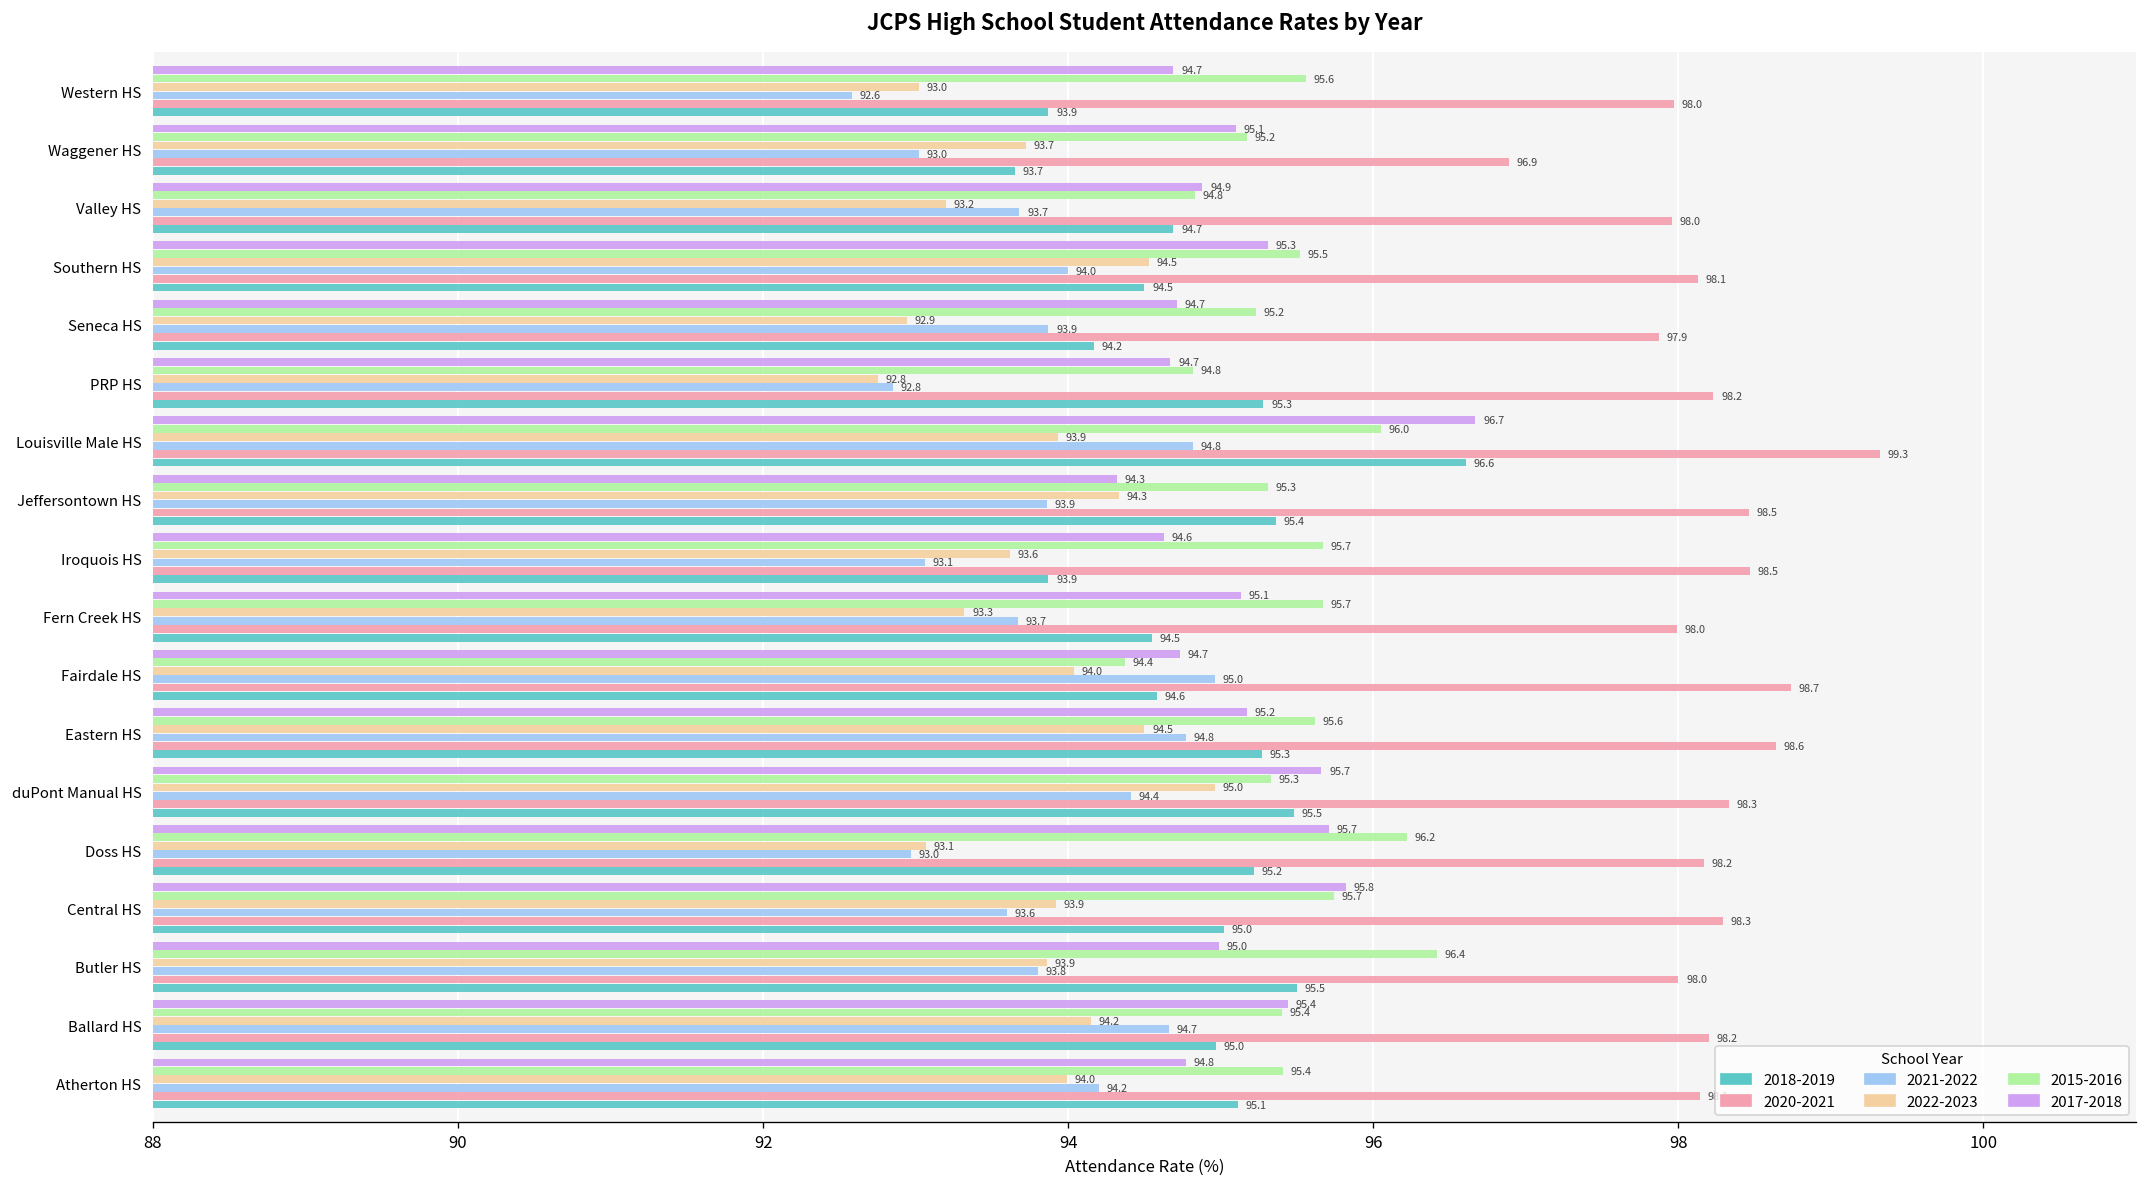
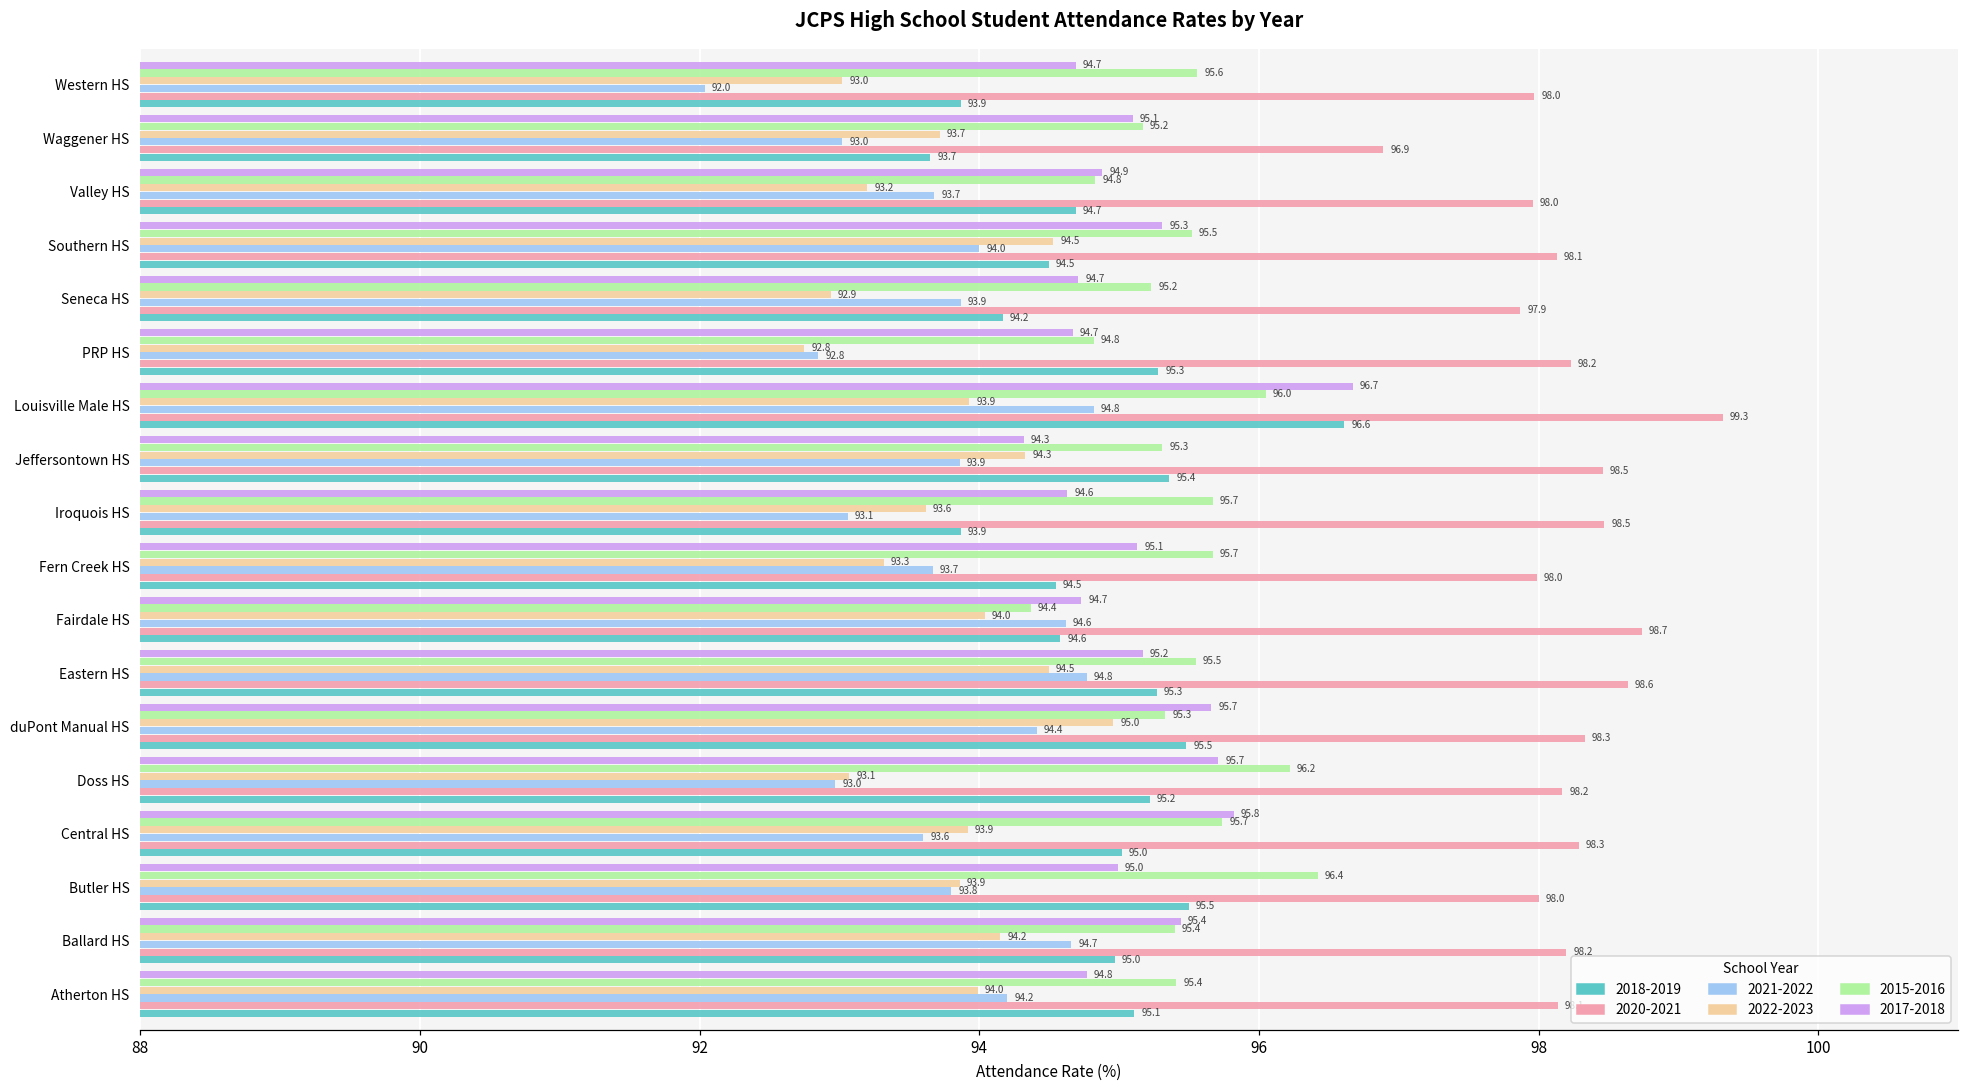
  {
    "2018-2019": {
      "Western HS": 93.9,
      "Waggener HS": 93.7,
      "Valley HS": 94.7,
      "Southern HS": 94.5,
      "Seneca HS": 94.2,
      "PRP HS": 95.3,
      "Louisville Male HS": 96.6,
      "Jeffersontown HS": 95.4,
      "Iroquois HS": 93.9,
      "Fern Creek HS": 94.5,
      "Fairdale HS": 94.6,
      "Eastern HS": 95.3,
      "duPont Manual HS": 95.5,
      "Doss HS": 95.2,
      "Central HS": 95.0,
      "Butler HS": 95.5,
      "Ballard HS": 95.0,
      "Atherton HS": 95.1
    },
    "2021-2022": {
-     "Western HS": 92.6,
+     "Western HS": 92.0,
      "Waggener HS": 93.0,
      "Valley HS": 93.7,
      "Southern HS": 94.0,
      "Seneca HS": 93.9,
      "PRP HS": 92.8,
      "Louisville Male HS": 94.8,
      "Jeffersontown HS": 93.9,
      "Iroquois HS": 93.1,
      "Fern Creek HS": 93.7,
-     "Fairdale HS": 95.0,
+     "Fairdale HS": 94.6,
      "Eastern HS": 94.8,
      "duPont Manual HS": 94.4,
      "Doss HS": 93.0,
      "Central HS": 93.6,
      "Butler HS": 93.8,
      "Ballard HS": 94.7,
      "Atherton HS": 94.2
    },
    "2015-2016": {
      "Western HS": 95.6,
      "Waggener HS": 95.2,
      "Valley HS": 94.8,
      "Southern HS": 95.5,
      "Seneca HS": 95.2,
      "PRP HS": 94.8,
      "Louisville Male HS": 96.0,
      "Jeffersontown HS": 95.3,
      "Iroquois HS": 95.7,
      "Fern Creek HS": 95.7,
      "Fairdale HS": 94.4,
-     "Eastern HS": 95.6,
+     "Eastern HS": 95.5,
      "duPont Manual HS": 95.3,
      "Doss HS": 96.2,
      "Central HS": 95.7,
      "Butler HS": 96.4,
      "Atherton HS": 95.4
    },
    "2017-2018": {
      "Western HS": 94.7,
      "Waggener HS": 95.1,
      "Valley HS": 94.9,
      "Southern HS": 95.3,
      "Seneca HS": 94.7,
      "PRP HS": 94.7,
      "Louisville Male HS": 96.7,
      "Jeffersontown HS": 94.3,
      "Iroquois HS": 94.6,
      "Fern Creek HS": 95.1,
      "Fairdale HS": 94.7,
      "Eastern HS": 95.2,
      "duPont Manual HS": 95.7,
      "Doss HS": 95.7,
      "Central HS": 95.8,
      "Butler HS": 95.0,
      "Ballard HS": 95.4,
      "Atherton HS": 94.8
    }
  }
